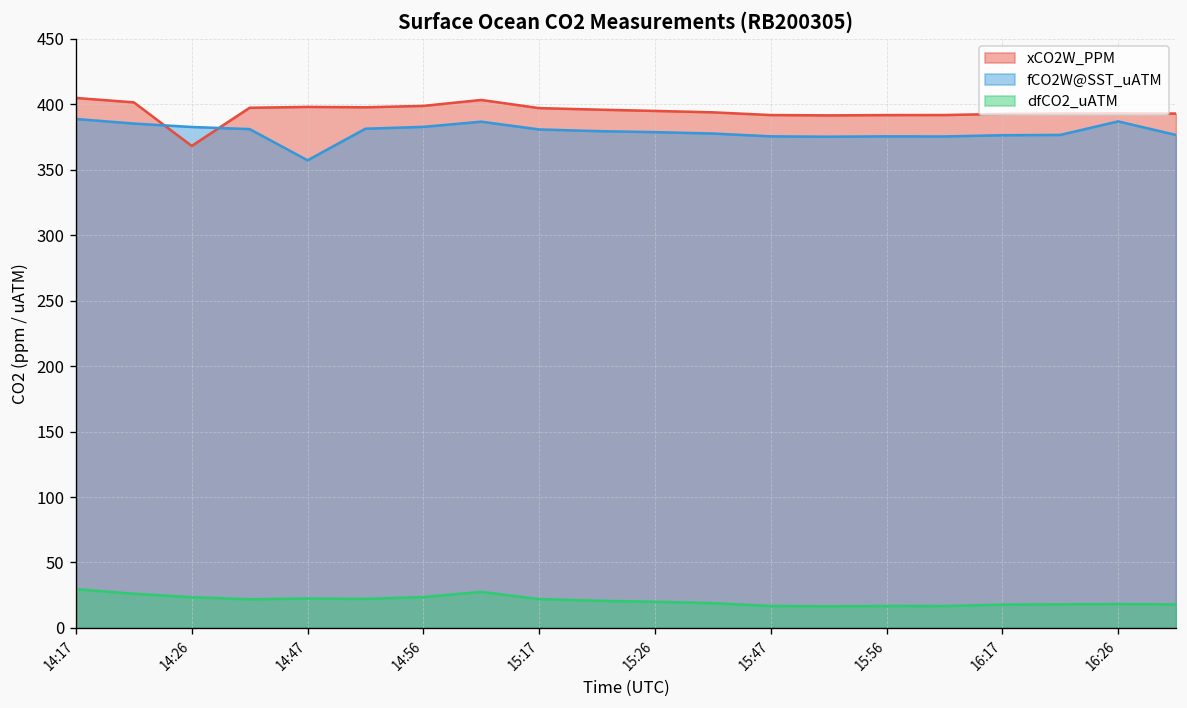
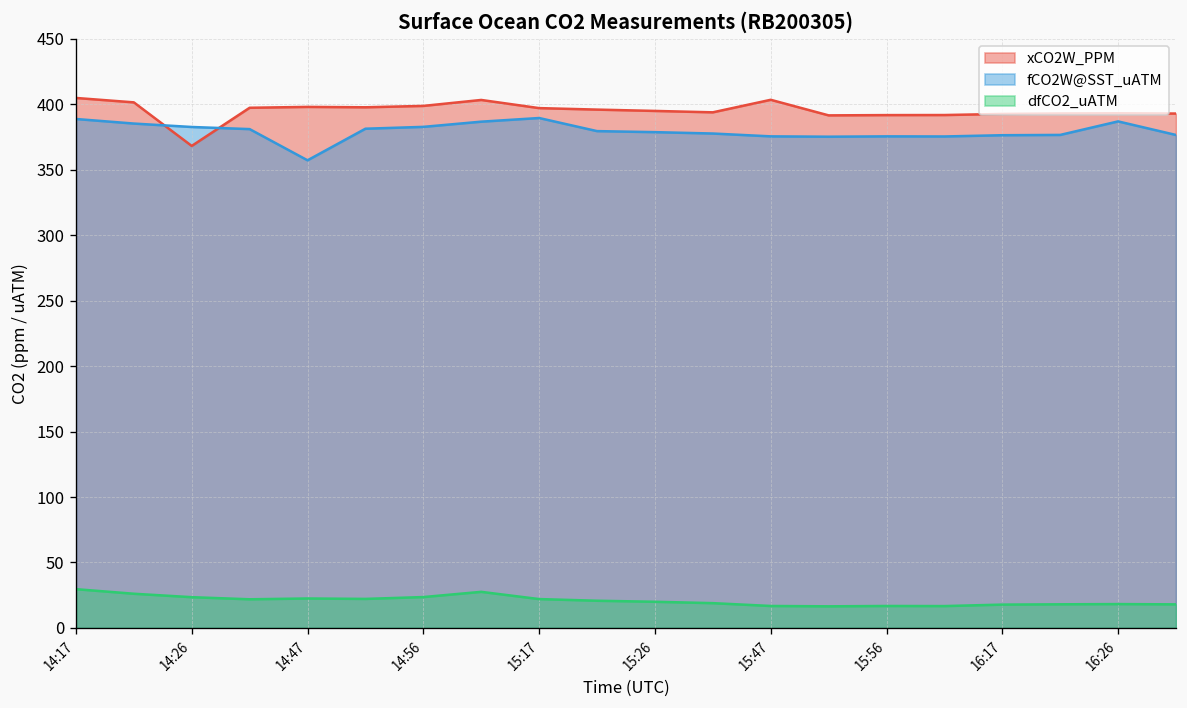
  {
    "xCO2W_PPM": {
      "14:17": 405,
      "14:26": 368,
      "14:47": 398,
      "14:56": 399,
      "15:17": 397,
      "15:26": 395,
-     "15:47": 392,
+     "15:47": 403,
      "15:56": 392
    },
    "fCO2W@SST_uATM": {
      "14:17": 389,
      "14:26": 383,
      "14:47": 357,
      "14:56": 383,
-     "15:17": 381,
+     "15:17": 390,
      "15:26": 379,
      "15:47": 376,
      "15:56": 376,
      "16:17": 376,
      "16:26": 387
    },
    "dfCO2_uATM": {
      "14:17": 30,
      "14:26": 24,
      "14:47": 23,
      "14:56": 24,
      "15:17": 22,
      "15:26": 20,
      "15:47": 17,
      "15:56": 17,
      "16:17": 18,
      "16:26": 18
    }
  }
